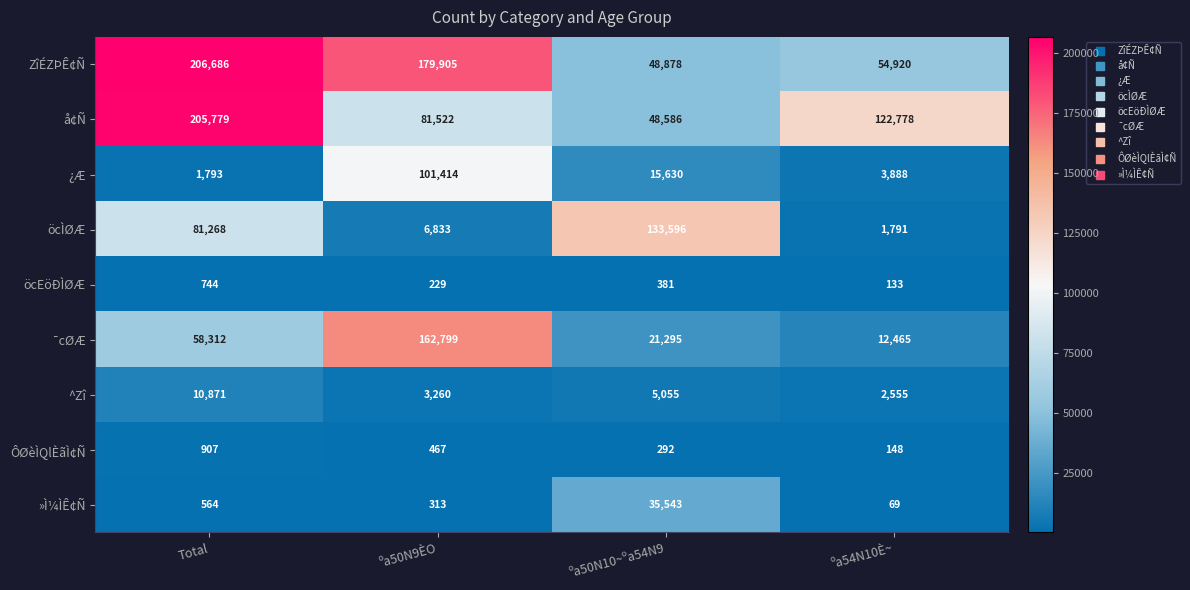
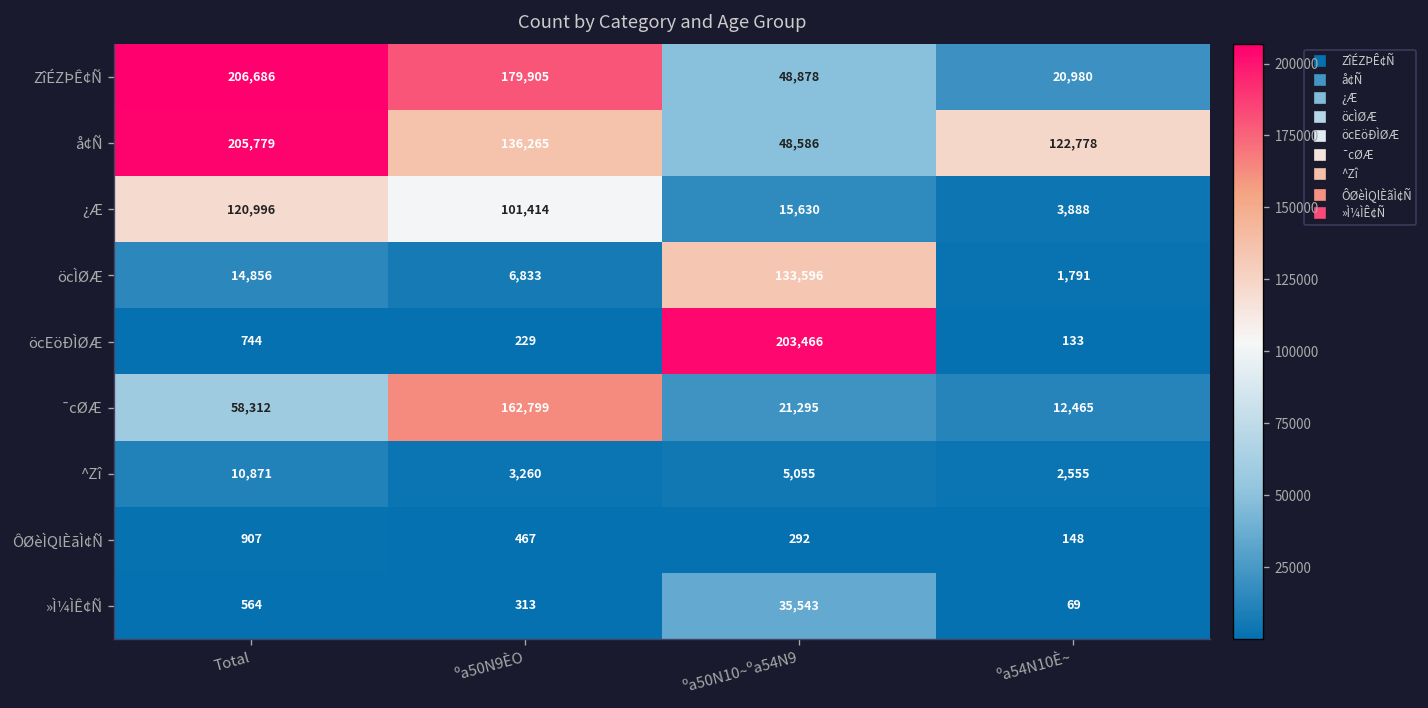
  {
    "ZîÉZÞÊ¢Ñ": {
      "Total": "206,686",
      "ºa50N9ÈO": "179,905",
      "ºa50N10~ºa54N9": "48,878",
-     "ºa54N10È~": "54,920"
+     "ºa54N10È~": "20,980"
    },
    "å¢Ñ": {
      "Total": "205,779",
-     "ºa50N9ÈO": "81,522",
+     "ºa50N9ÈO": "136,265",
      "ºa50N10~ºa54N9": "48,586",
      "ºa54N10È~": "122,778"
    },
    "¿Æ": {
-     "Total": "1,793",
+     "Total": "120,996",
      "ºa50N9ÈO": "101,414",
      "ºa50N10~ºa54N9": "15,630",
      "ºa54N10È~": "3,888"
    },
    "öcÌØÆ": {
-     "Total": "81,268",
+     "Total": "14,856",
      "ºa50N9ÈO": "6,833",
      "ºa50N10~ºa54N9": "133,596",
      "ºa54N10È~": "1,791"
    },
    "öcEöÐÌØÆ": {
      "Total": "744",
      "ºa50N9ÈO": "229",
-     "ºa50N10~ºa54N9": "381",
+     "ºa50N10~ºa54N9": "203,466",
      "ºa54N10È~": "133"
    },
    "¯cØÆ": {
      "Total": "58,312",
      "ºa50N9ÈO": "162,799",
      "ºa50N10~ºa54N9": "21,295",
      "ºa54N10È~": "12,465"
    },
    "^Zî": {
      "Total": "10,871",
      "ºa50N9ÈO": "3,260",
      "ºa50N10~ºa54N9": "5,055",
      "ºa54N10È~": "2,555"
    },
    "ÔØèÌQlÈãÌ¢Ñ": {
      "Total": "907",
      "ºa50N9ÈO": "467",
      "ºa50N10~ºa54N9": "292",
      "ºa54N10È~": "148"
    },
    "»Ì¼ÌÊ¢Ñ": {
      "Total": "564",
      "ºa50N9ÈO": "313",
      "ºa50N10~ºa54N9": "35,543",
      "ºa54N10È~": "69"
    }
  }
